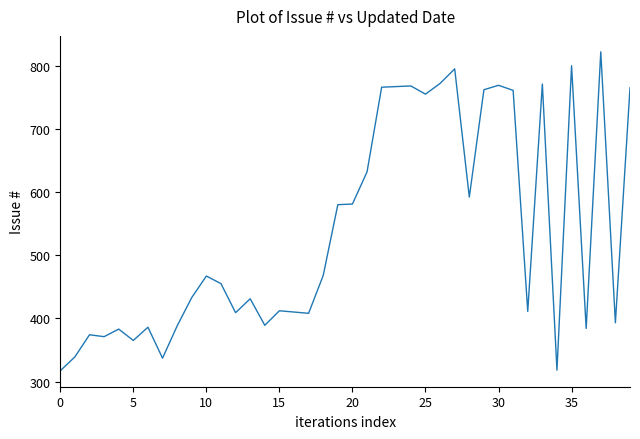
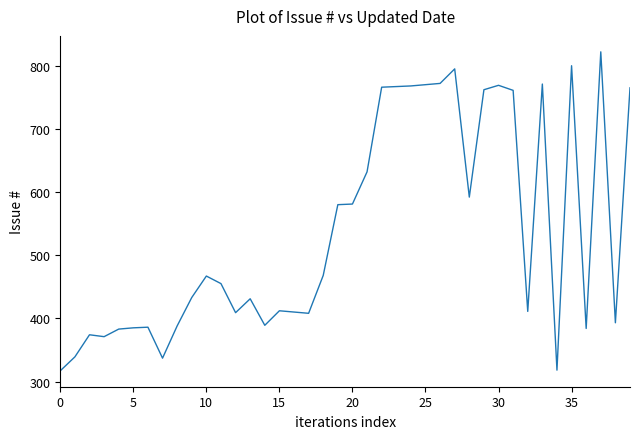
  {
    "0": 320,
-   "5": 370,
+   "5": 390,
    "10": 470,
    "15": 410,
    "20": 580,
-   "25": 760,
+   "25": 770,
    "30": 770,
    "35": 800
  }
